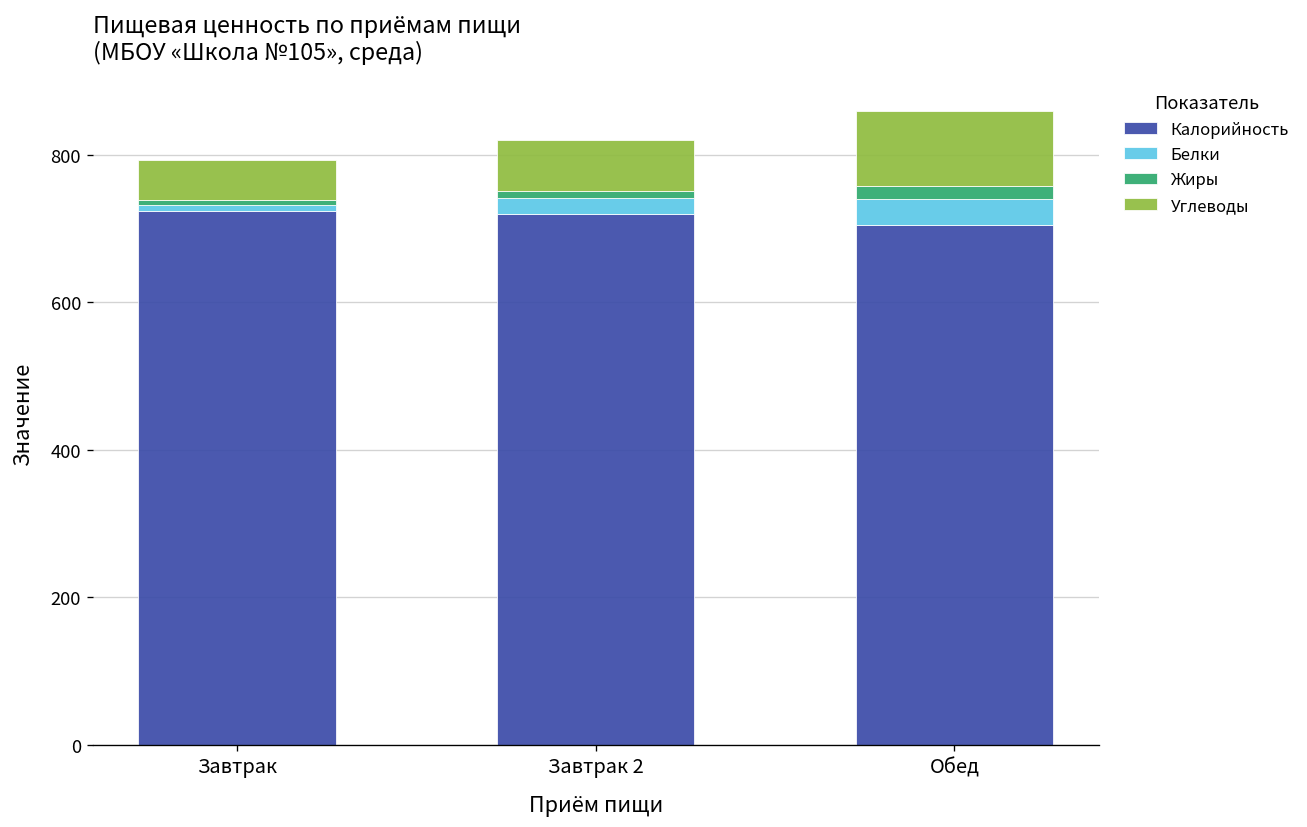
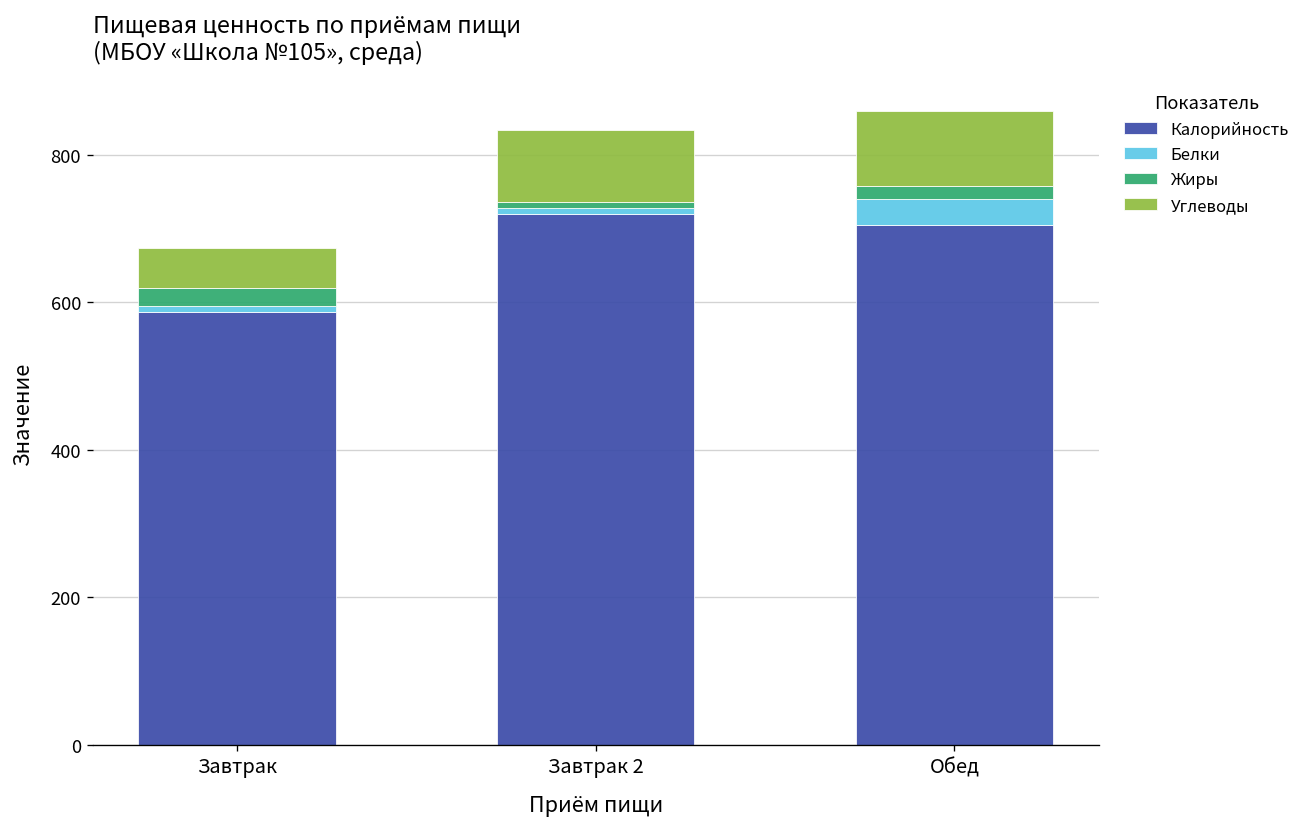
  {
    "Калорийность": {
-     "Завтрак": 720,
+     "Завтрак": 590,
      "Завтрак 2": 720,
      "Обед": 710
    },
    "Белки": {
      "Завтрак": 10,
-     "Завтрак 2": 20,
+     "Завтрак 2": 10,
      "Обед": 30
    },
    "Жиры": {
-     "Завтрак": 10,
+     "Завтрак": 20,
      "Завтрак 2": 10,
      "Обед": 20
    },
    "Углеводы": {
      "Завтрак": 50,
-     "Завтрак 2": 70,
+     "Завтрак 2": 100,
      "Обед": 100
    }
  }
